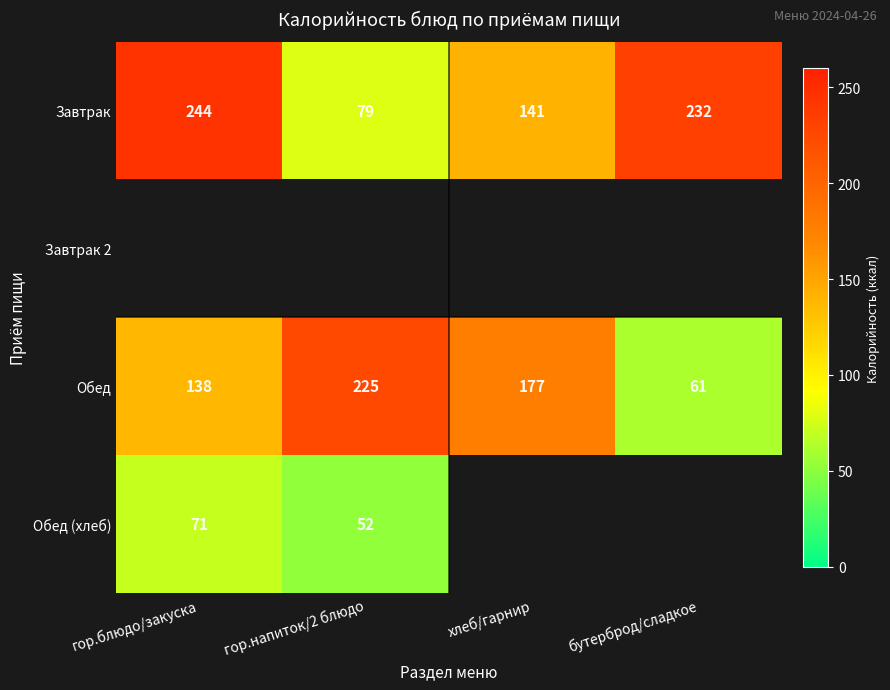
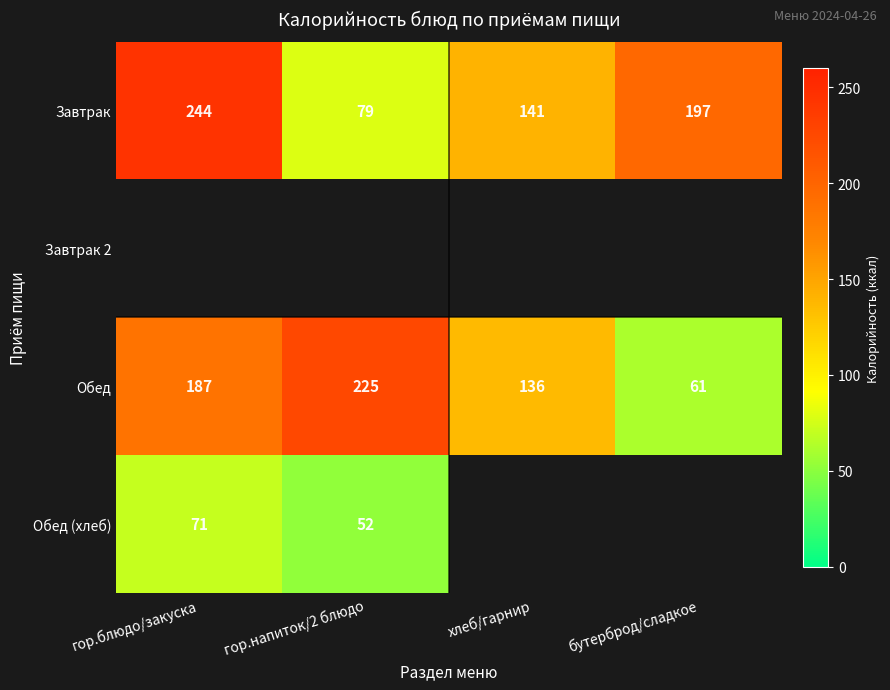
  {
    "Завтрак": {
      "гор.блюдо/закуска": 244,
      "гор.напиток/2 блюдо": 79,
      "хлеб/гарнир": 141,
-     "бутерброд/сладкое": 232
+     "бутерброд/сладкое": 197
    },
    "Обед": {
-     "гор.блюдо/закуска": 138,
+     "гор.блюдо/закуска": 187,
      "гор.напиток/2 блюдо": 225,
-     "хлеб/гарнир": 177,
+     "хлеб/гарнир": 136,
      "бутерброд/сладкое": 61
    },
    "Обед (хлеб)": {
      "гор.блюдо/закуска": 71,
      "гор.напиток/2 блюдо": 52
    }
  }
